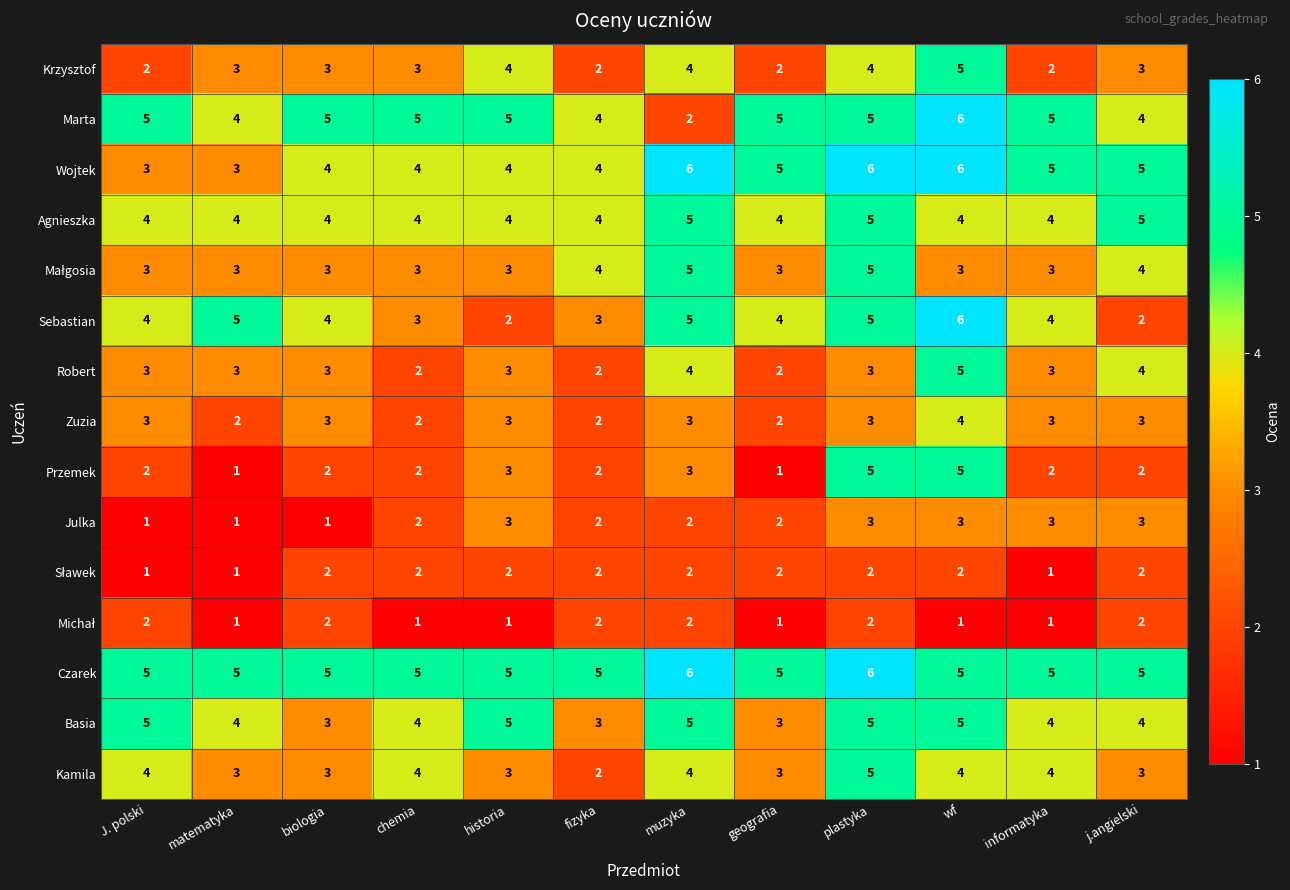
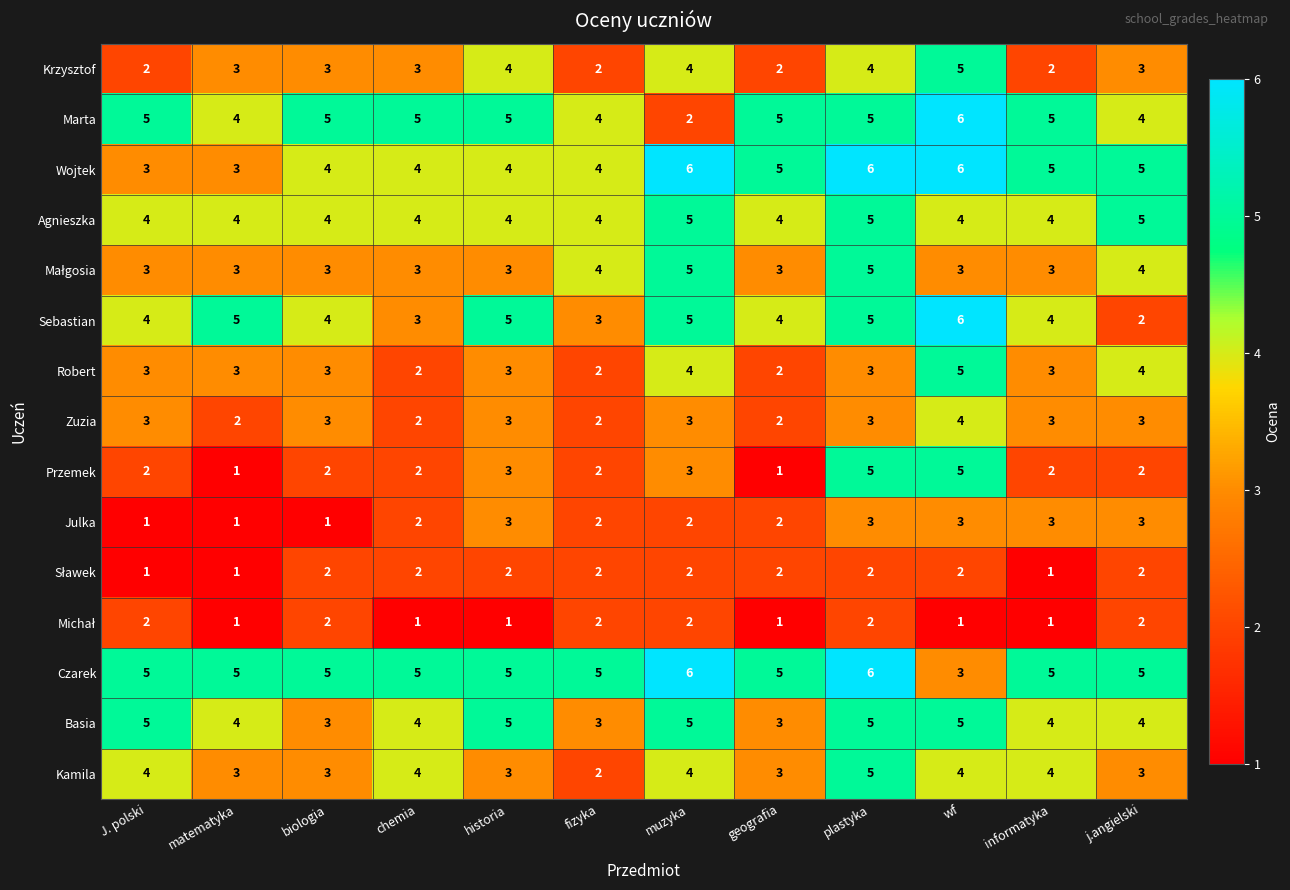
  {
    "Krzysztof": {
      "J. polski": 2,
      "matematyka": 3,
      "biologia": 3,
      "chemia": 3,
      "historia": 4,
      "fizyka": 2,
      "muzyka": 4,
      "geografia": 2,
      "plastyka": 4,
      "wf": 5,
      "informatyka": 2,
      "j.angielski": 3
    },
    "Marta": {
      "J. polski": 5,
      "matematyka": 4,
      "biologia": 5,
      "chemia": 5,
      "historia": 5,
      "fizyka": 4,
      "muzyka": 2,
      "geografia": 5,
      "plastyka": 5,
      "wf": 6,
      "informatyka": 5,
      "j.angielski": 4
    },
    "Wojtek": {
      "J. polski": 3,
      "matematyka": 3,
      "biologia": 4,
      "chemia": 4,
      "historia": 4,
      "fizyka": 4,
      "muzyka": 6,
      "geografia": 5,
      "plastyka": 6,
      "wf": 6,
      "informatyka": 5,
      "j.angielski": 5
    },
    "Agnieszka": {
      "J. polski": 4,
      "matematyka": 4,
      "biologia": 4,
      "chemia": 4,
      "historia": 4,
      "fizyka": 4,
      "muzyka": 5,
      "geografia": 4,
      "plastyka": 5,
      "wf": 4,
      "informatyka": 4,
      "j.angielski": 5
    },
    "Małgosia": {
      "J. polski": 3,
      "matematyka": 3,
      "biologia": 3,
      "chemia": 3,
      "historia": 3,
      "fizyka": 4,
      "muzyka": 5,
      "geografia": 3,
      "plastyka": 5,
      "wf": 3,
      "informatyka": 3,
      "j.angielski": 4
    },
    "Sebastian": {
      "J. polski": 4,
      "matematyka": 5,
      "biologia": 4,
      "chemia": 3,
-     "historia": 2,
+     "historia": 5,
      "fizyka": 3,
      "muzyka": 5,
      "geografia": 4,
      "plastyka": 5,
      "wf": 6,
      "informatyka": 4,
      "j.angielski": 2
    },
    "Robert": {
      "J. polski": 3,
      "matematyka": 3,
      "biologia": 3,
      "chemia": 2,
      "historia": 3,
      "fizyka": 2,
      "muzyka": 4,
      "geografia": 2,
      "plastyka": 3,
      "wf": 5,
      "informatyka": 3,
      "j.angielski": 4
    },
    "Zuzia": {
      "J. polski": 3,
      "matematyka": 2,
      "biologia": 3,
      "chemia": 2,
      "historia": 3,
      "fizyka": 2,
      "muzyka": 3,
      "geografia": 2,
      "plastyka": 3,
      "wf": 4,
      "informatyka": 3,
      "j.angielski": 3
    },
    "Przemek": {
      "J. polski": 2,
      "matematyka": 1,
      "biologia": 2,
      "chemia": 2,
      "historia": 3,
      "fizyka": 2,
      "muzyka": 3,
      "geografia": 1,
      "plastyka": 5,
      "wf": 5,
      "informatyka": 2,
      "j.angielski": 2
    },
    "Julka": {
      "J. polski": 1,
      "matematyka": 1,
      "biologia": 1,
      "chemia": 2,
      "historia": 3,
      "fizyka": 2,
      "muzyka": 2,
      "geografia": 2,
      "plastyka": 3,
      "wf": 3,
      "informatyka": 3,
      "j.angielski": 3
    },
    "Sławek": {
      "J. polski": 1,
      "matematyka": 1,
      "biologia": 2,
      "chemia": 2,
      "historia": 2,
      "fizyka": 2,
      "muzyka": 2,
      "geografia": 2,
      "plastyka": 2,
      "wf": 2,
      "informatyka": 1,
      "j.angielski": 2
    },
    "Michał": {
      "J. polski": 2,
      "matematyka": 1,
      "biologia": 2,
      "chemia": 1,
      "historia": 1,
      "fizyka": 2,
      "muzyka": 2,
      "geografia": 1,
      "plastyka": 2,
      "wf": 1,
      "informatyka": 1,
      "j.angielski": 2
    },
    "Czarek": {
      "J. polski": 5,
      "matematyka": 5,
      "biologia": 5,
      "chemia": 5,
      "historia": 5,
      "fizyka": 5,
      "muzyka": 6,
      "geografia": 5,
      "plastyka": 6,
-     "wf": 5,
+     "wf": 3,
      "informatyka": 5,
      "j.angielski": 5
    },
    "Basia": {
      "J. polski": 5,
      "matematyka": 4,
      "biologia": 3,
      "chemia": 4,
      "historia": 5,
      "fizyka": 3,
      "muzyka": 5,
      "geografia": 3,
      "plastyka": 5,
      "wf": 5,
      "informatyka": 4,
      "j.angielski": 4
    },
    "Kamila": {
      "J. polski": 4,
      "matematyka": 3,
      "biologia": 3,
      "chemia": 4,
      "historia": 3,
      "fizyka": 2,
      "muzyka": 4,
      "geografia": 3,
      "plastyka": 5,
      "wf": 4,
      "informatyka": 4,
      "j.angielski": 3
    }
  }
